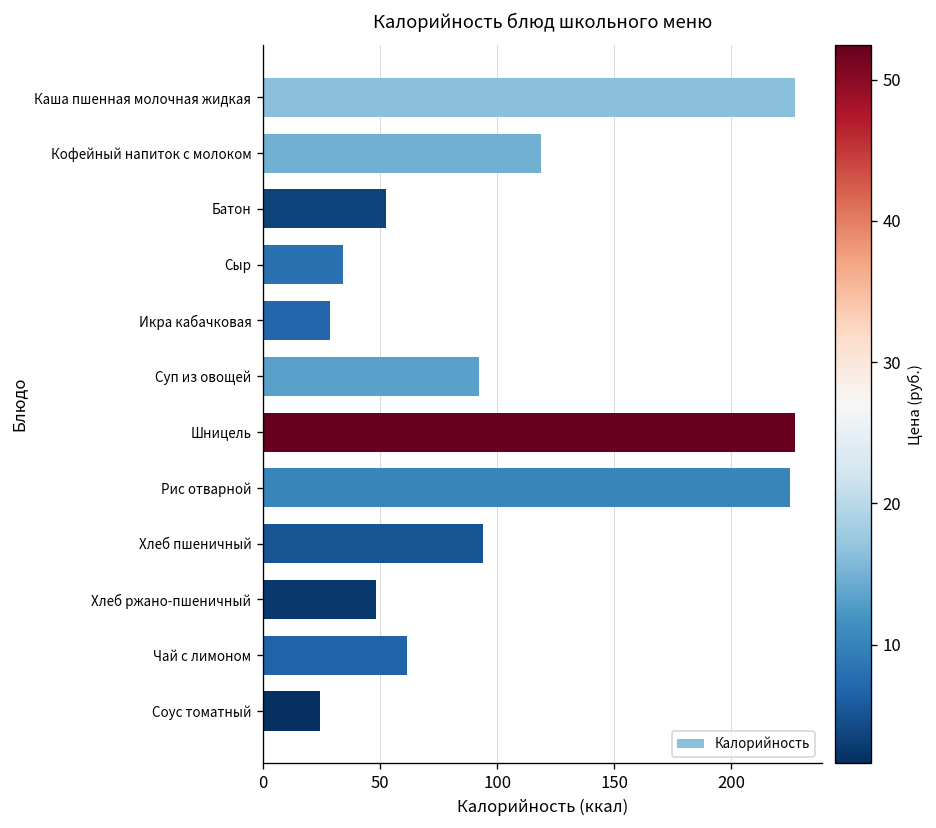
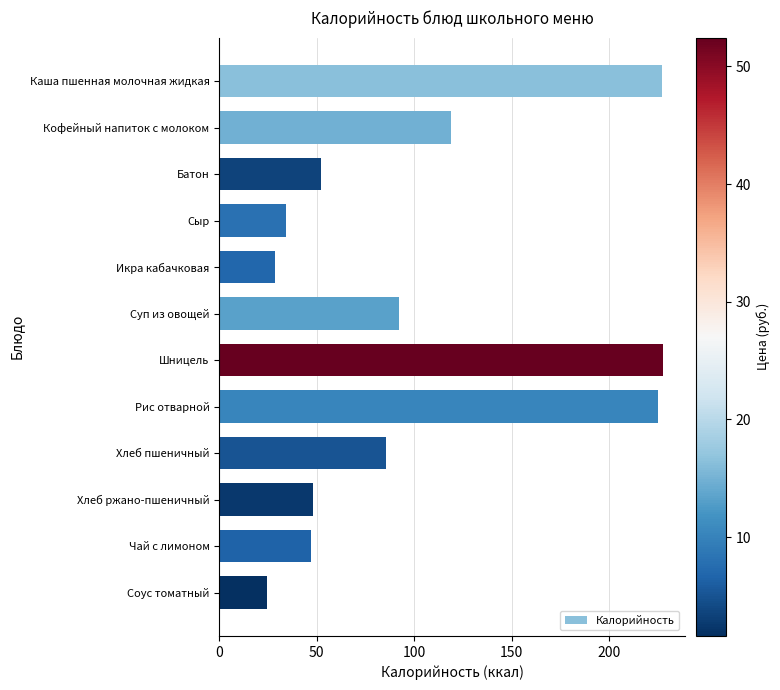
  {
    "Каша пшенная молочная жидкая": 227,
    "Кофейный напиток с молоком": 119,
    "Батон": 52,
    "Сыр": 34,
    "Икра кабачковая": 28,
    "Суп из овощей": 92,
    "Шницель": 227,
    "Рис отварной": 225,
-   "Хлеб пшеничный": 94,
+   "Хлеб пшеничный": 86,
    "Хлеб ржано-пшеничный": 48,
-   "Чай с лимоном": 62,
+   "Чай с лимоном": 47,
    "Соус томатный": 24
  }
